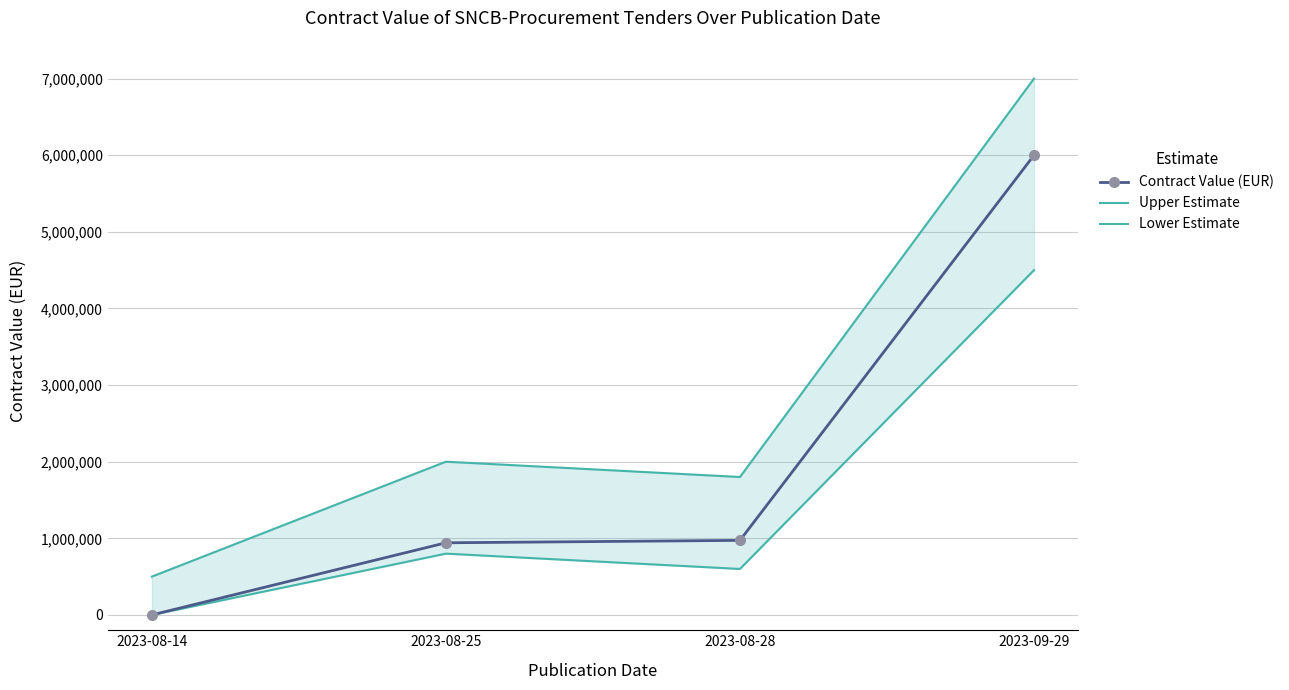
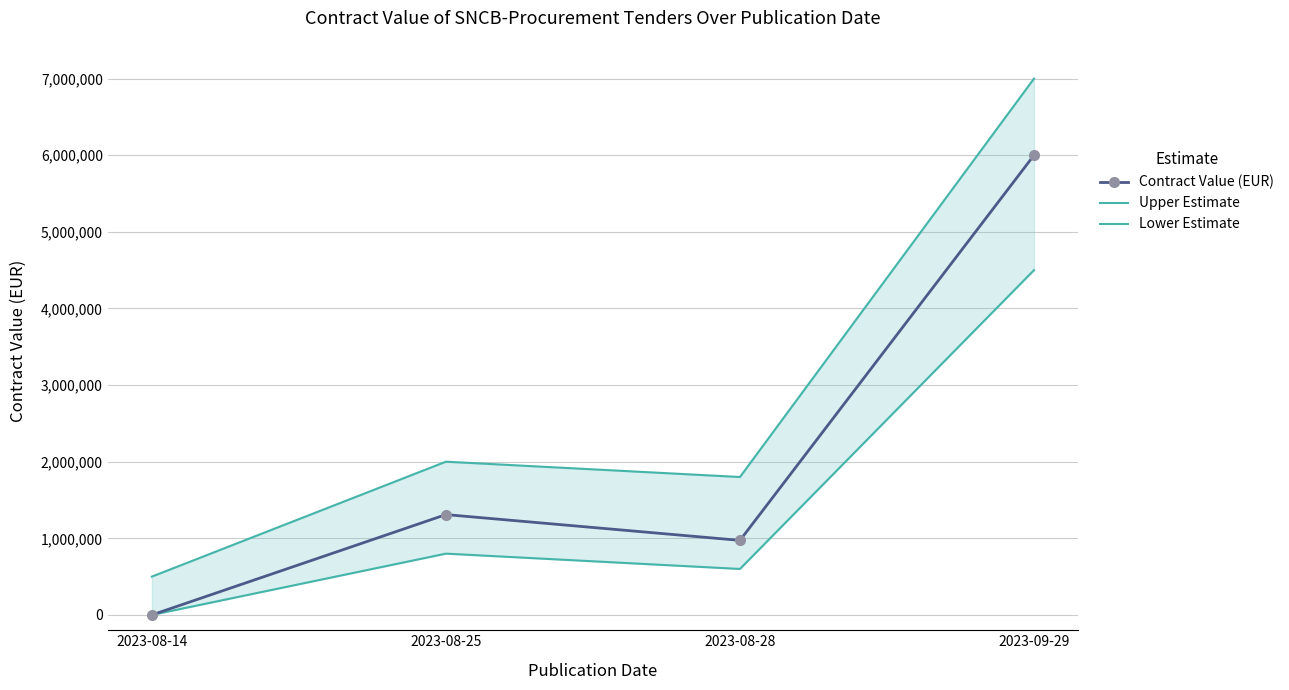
  {
    "Contract Value (EUR)": {
-     "2023-08-25": "900,000",
+     "2023-08-25": "1,300,000",
      "2023-08-28": "1,000,000",
      "2023-09-29": "6,000,000"
    }
  }
